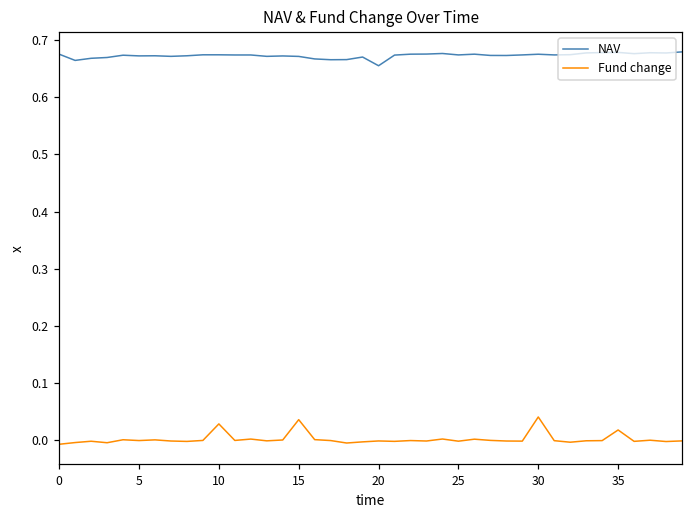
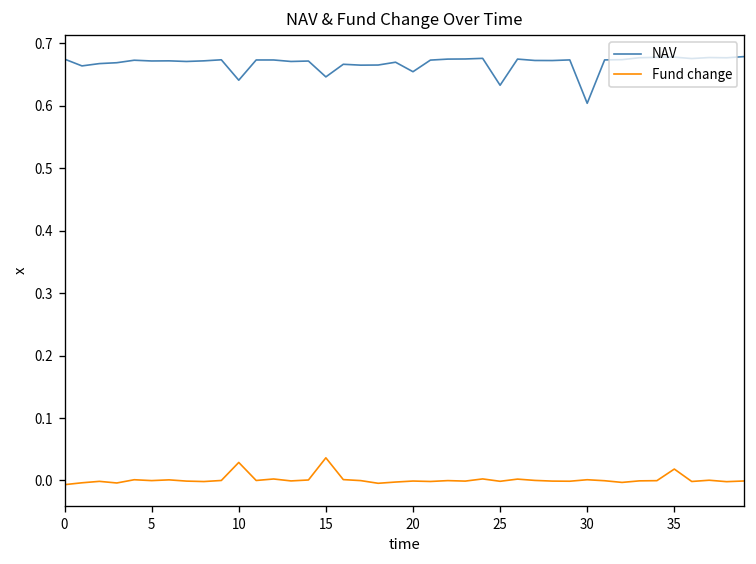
  {
    "NAV": {
      "0": 0.68,
      "5": 0.67,
-     "10": 0.67,
-     "15": 0.67,
+     "10": 0.64,
+     "15": 0.65,
      "20": 0.65,
-     "25": 0.67,
-     "30": 0.67
+     "25": 0.63,
+     "30": 0.60
    },
    "Fund change": {
      "0": -0.01,
      "5": 0.00,
      "10": 0.03,
      "15": 0.04,
      "20": 0.00,
      "25": 0.00,
-     "30": 0.04,
+     "30": 0.00,
      "35": 0.02
    }
  }
